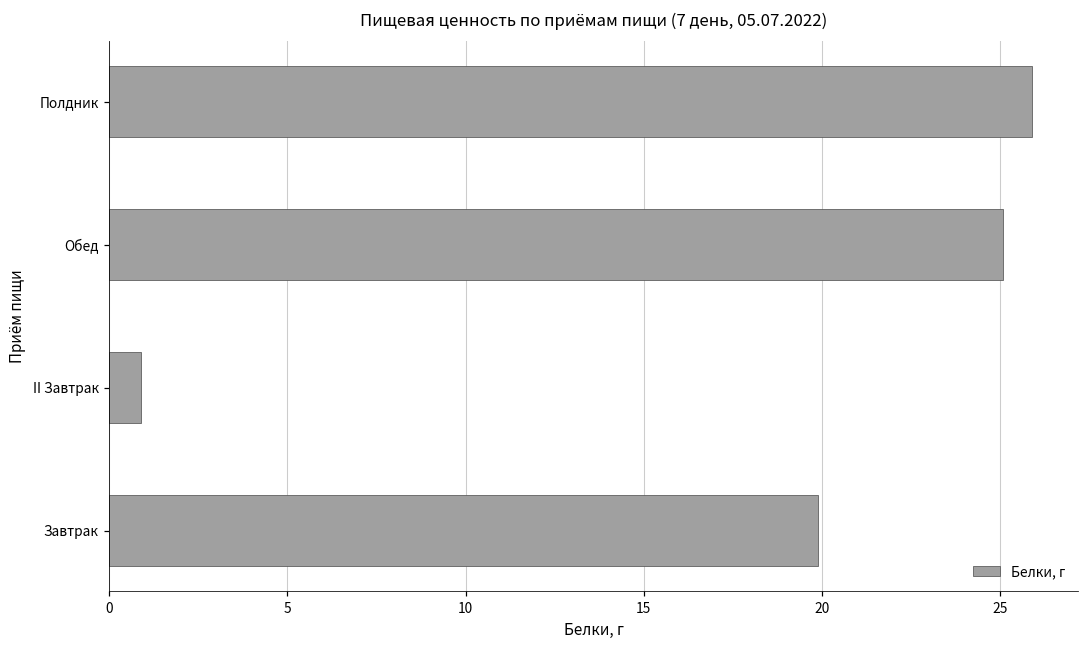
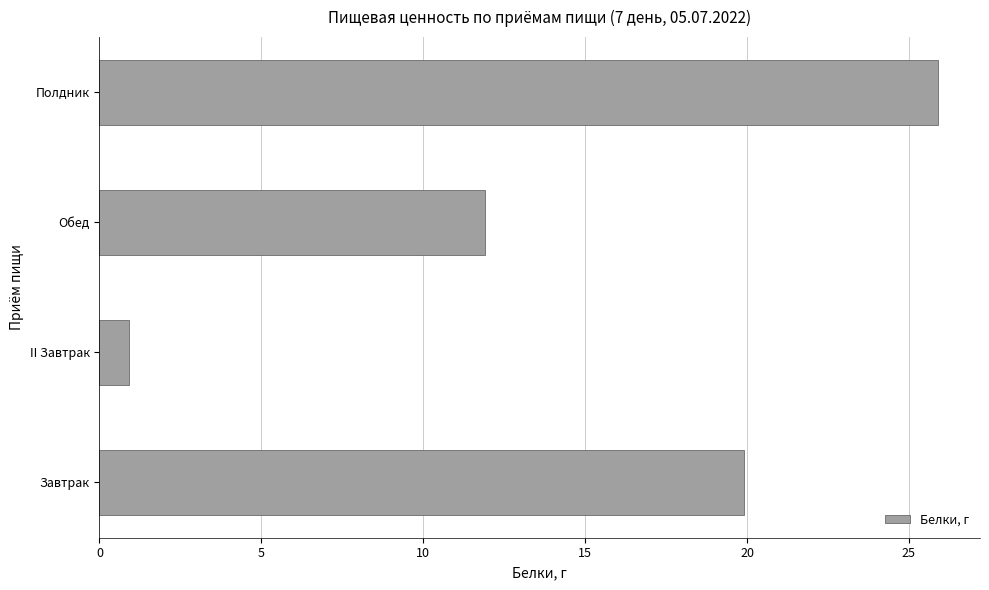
  {
    "Полдник": 25.9,
-   "Обед": 25.1,
+   "Обед": 11.9,
    "II Завтрак": 0.9,
    "Завтрак": 19.9
  }
